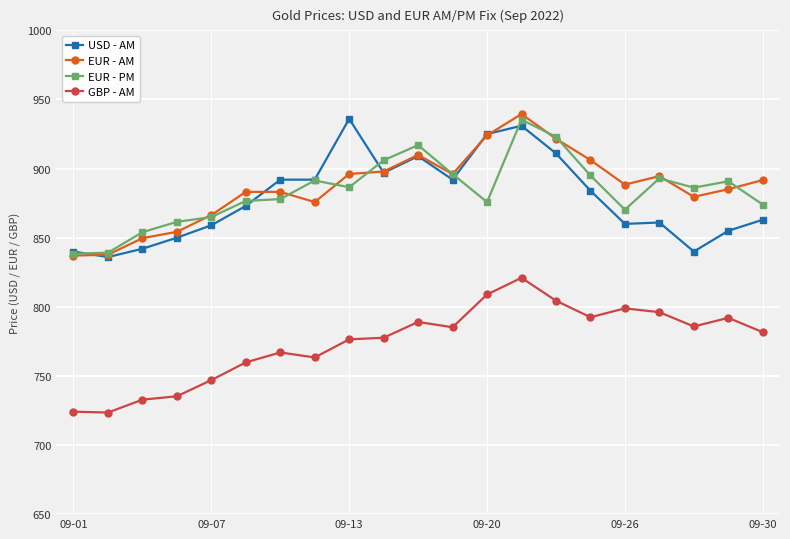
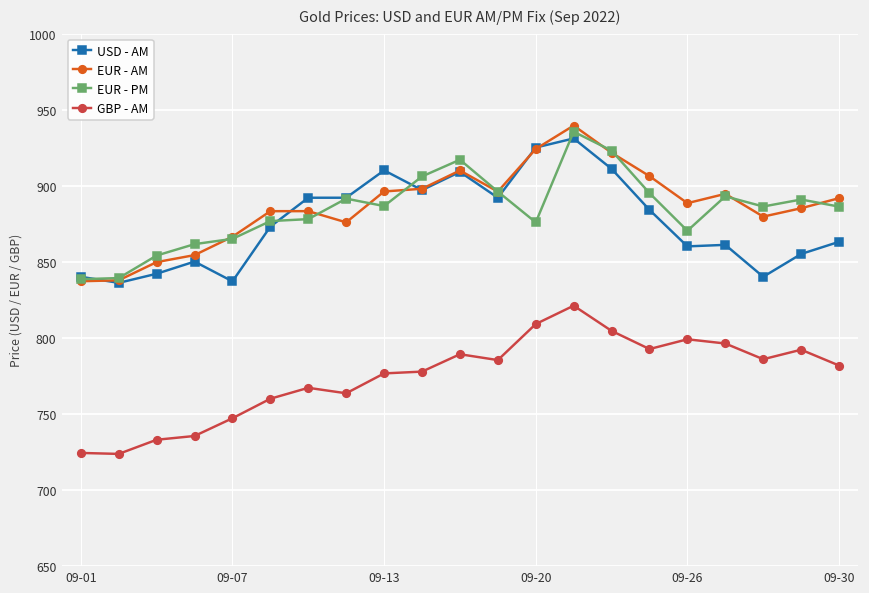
  {
    "USD - AM": {
-     "09-07": 859,
-     "09-13": 936,
+     "09-07": 837,
+     "09-13": 910,
      "09-26": 860,
      "09-30": 863
    },
    "EUR - PM": {
      "09-13": 887,
      "09-20": 876,
      "09-26": 870,
-     "09-30": 874
+     "09-30": 886
    }
  }
